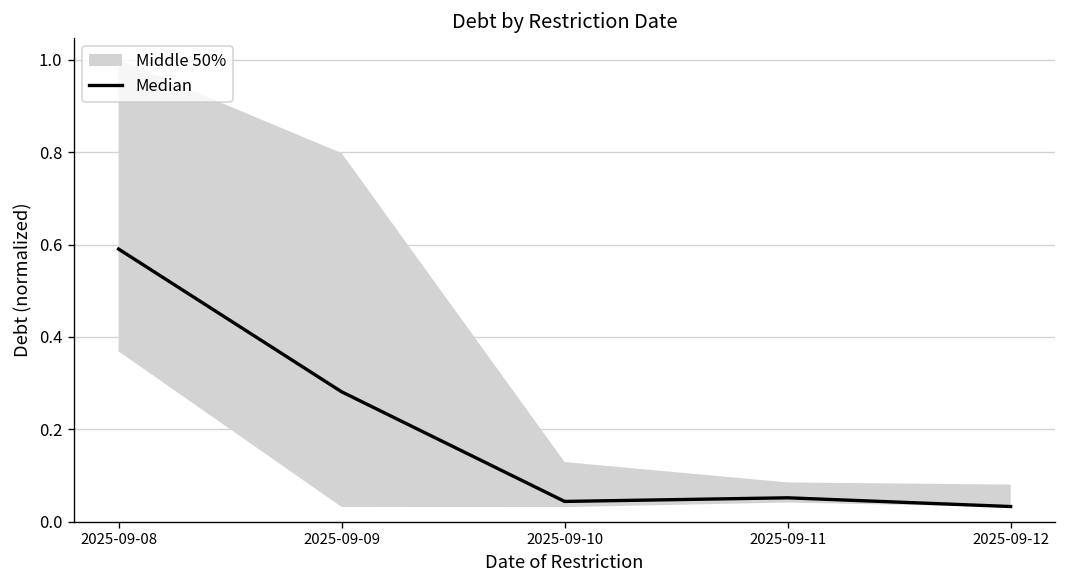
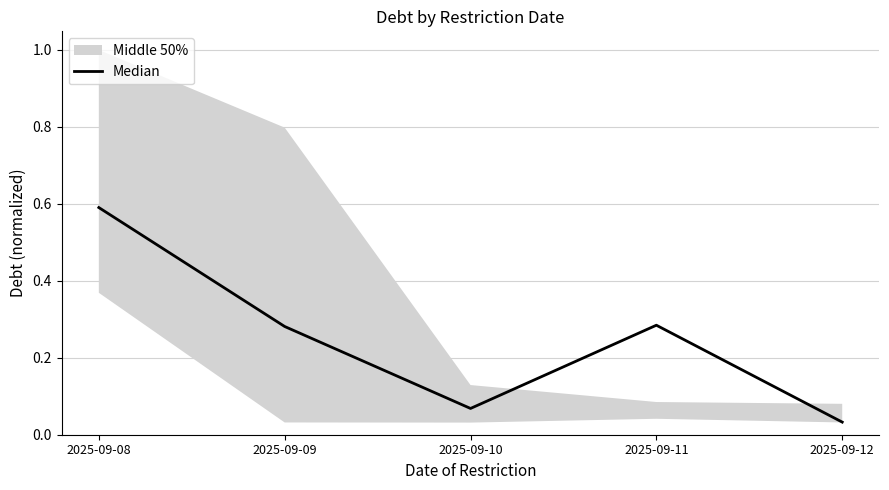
  {
    "Median": {
      "2025-09-08": 0.59,
      "2025-09-09": 0.28,
-     "2025-09-10": 0.04,
-     "2025-09-11": 0.05,
+     "2025-09-10": 0.07,
+     "2025-09-11": 0.28,
      "2025-09-12": 0.03
    }
  }
